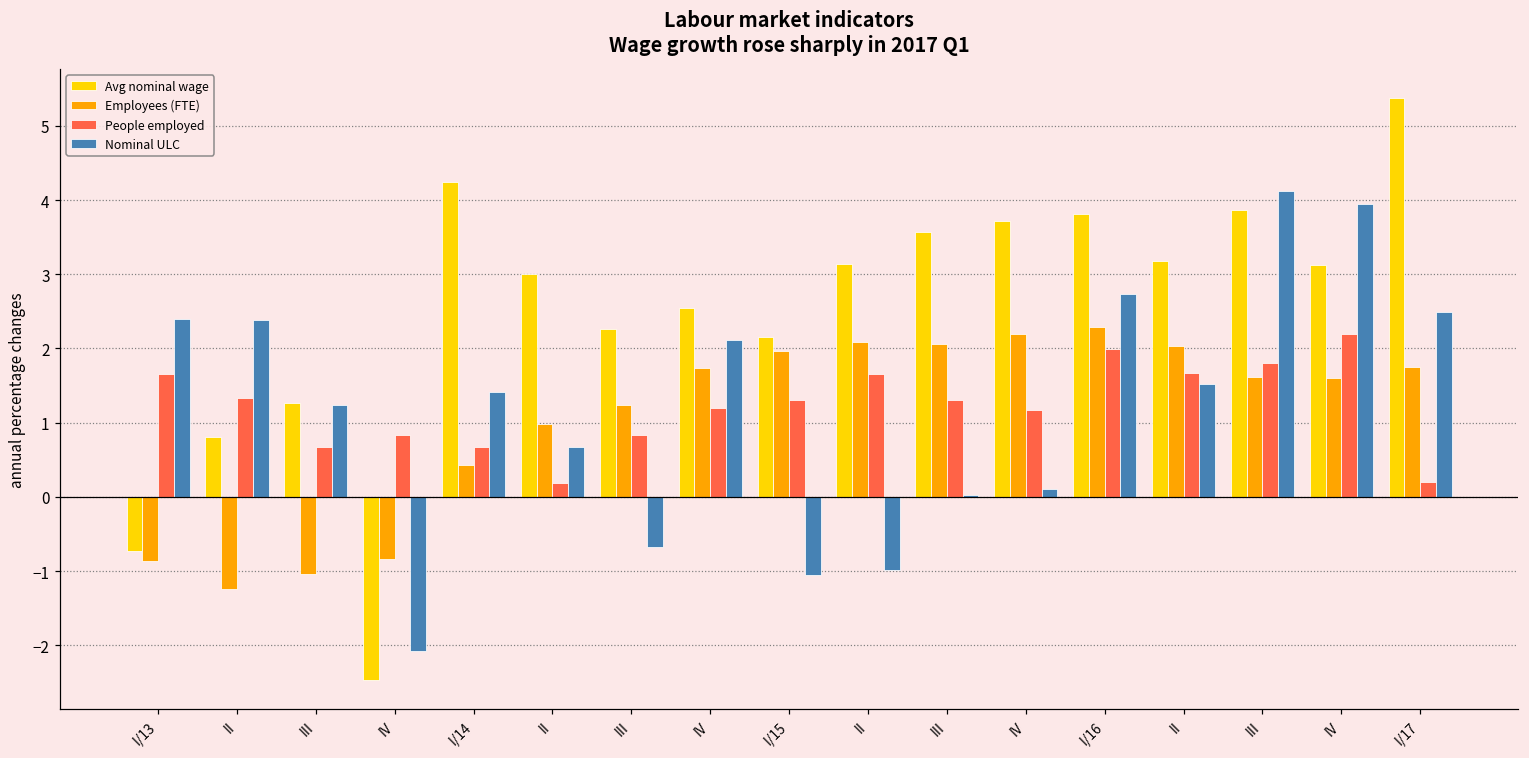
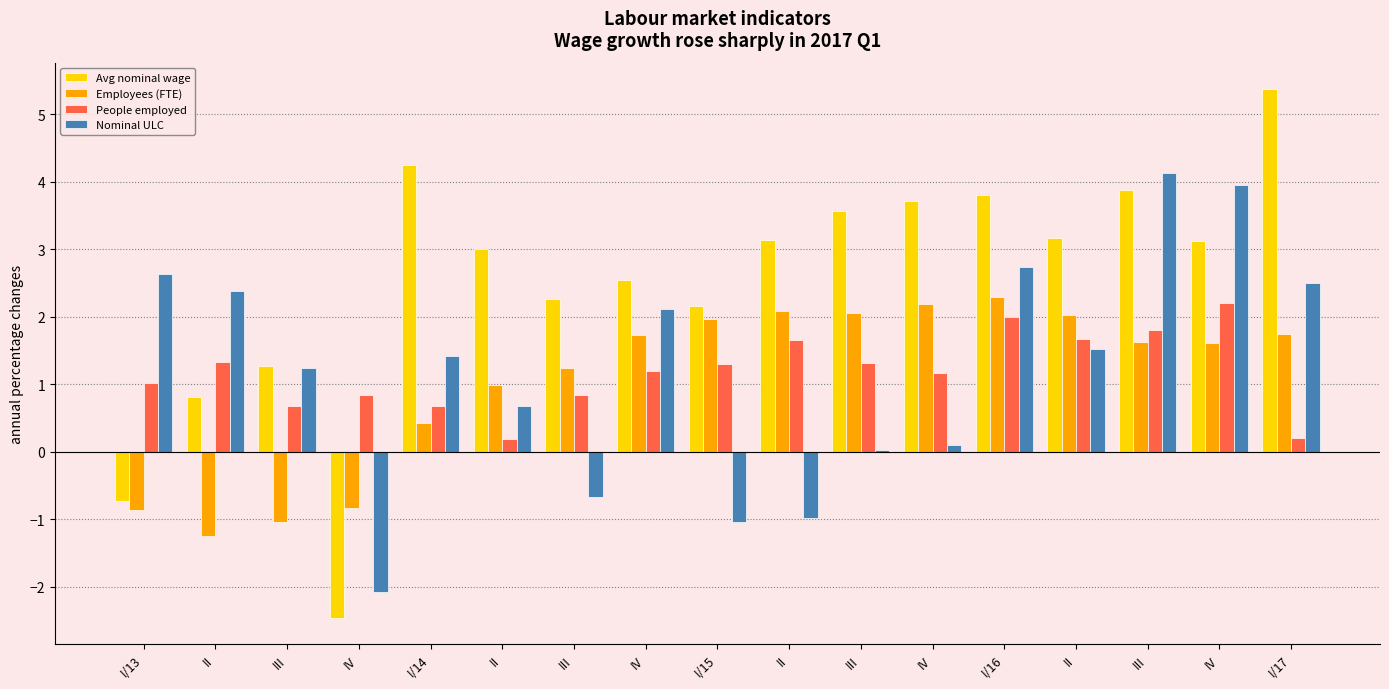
  {
    "People employed": {
-     "I/13": 1.6,
+     "I/13": 1.0,
      "I/14": 0.7,
      "I/15": 1.3,
      "I/16": 2.0,
      "I/17": 0.2
    },
    "Nominal ULC": {
-     "I/13": 2.4,
+     "I/13": 2.6,
      "I/14": 1.4,
      "I/15": -1.0,
      "I/16": 2.7,
      "I/17": 2.5
    }
  }
